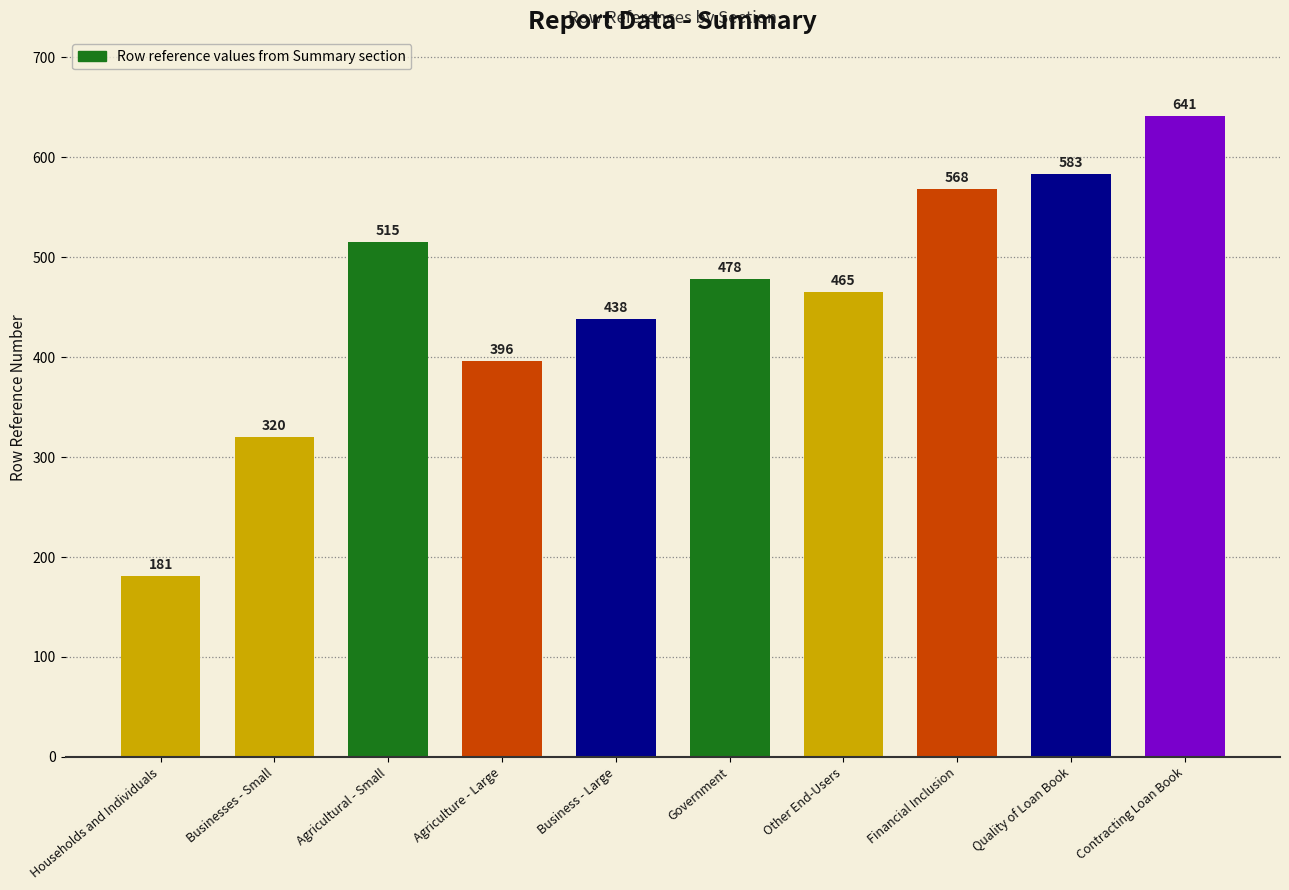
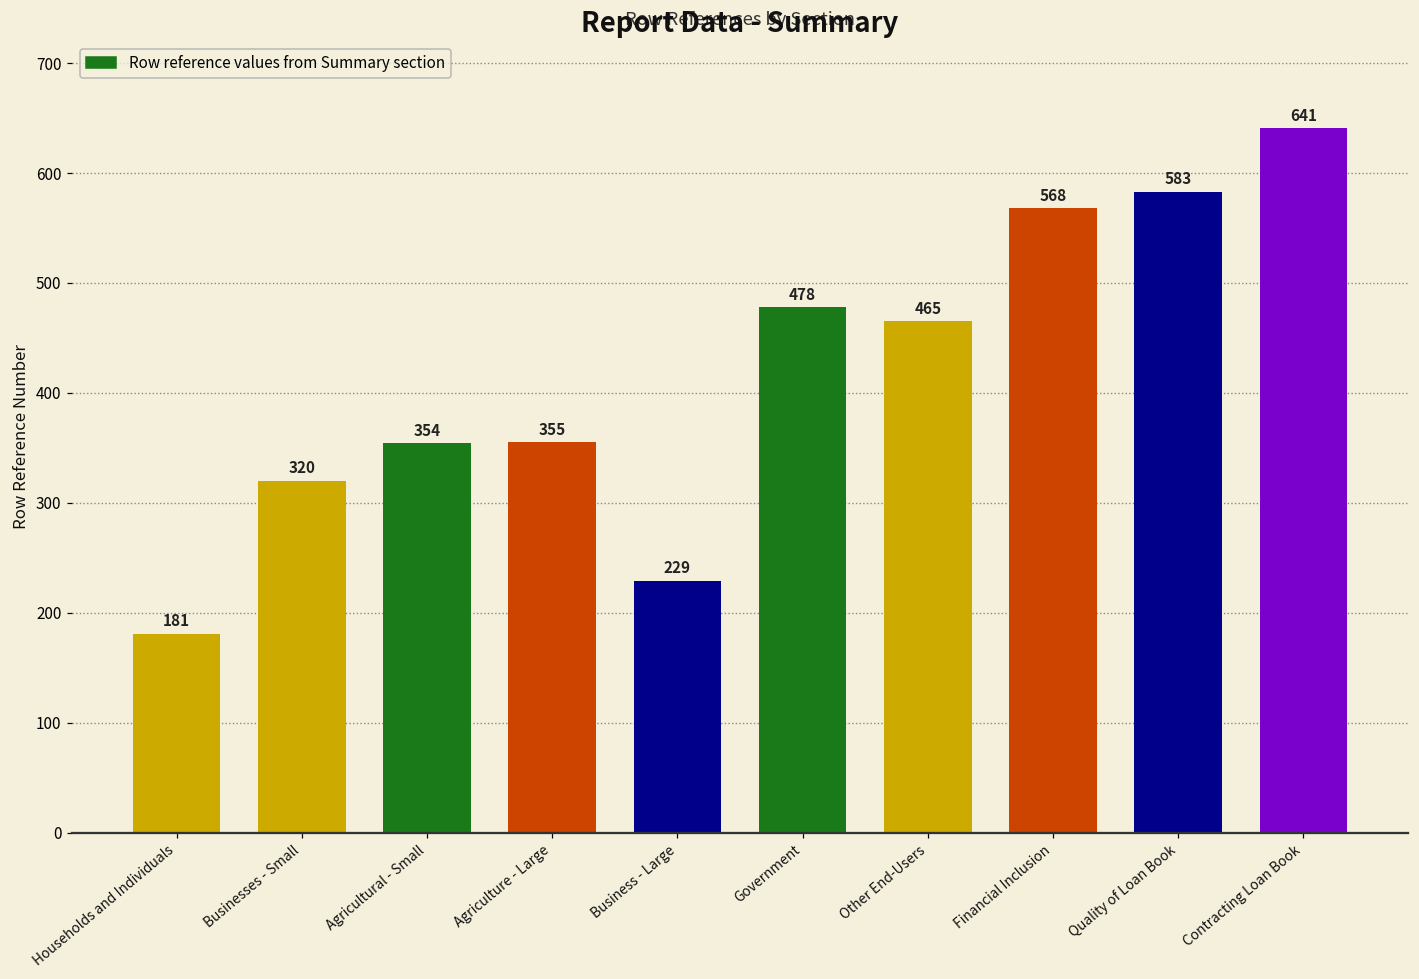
  {
    "Households and Individuals": 181,
    "Businesses - Small": 320,
-   "Agricultural - Small": 515,
-   "Agriculture - Large": 396,
-   "Business - Large": 438,
+   "Agricultural - Small": 354,
+   "Agriculture - Large": 355,
+   "Business - Large": 229,
    "Government": 478,
    "Other End-Users": 465,
    "Financial Inclusion": 568,
    "Quality of Loan Book": 583,
    "Contracting Loan Book": 641
  }
